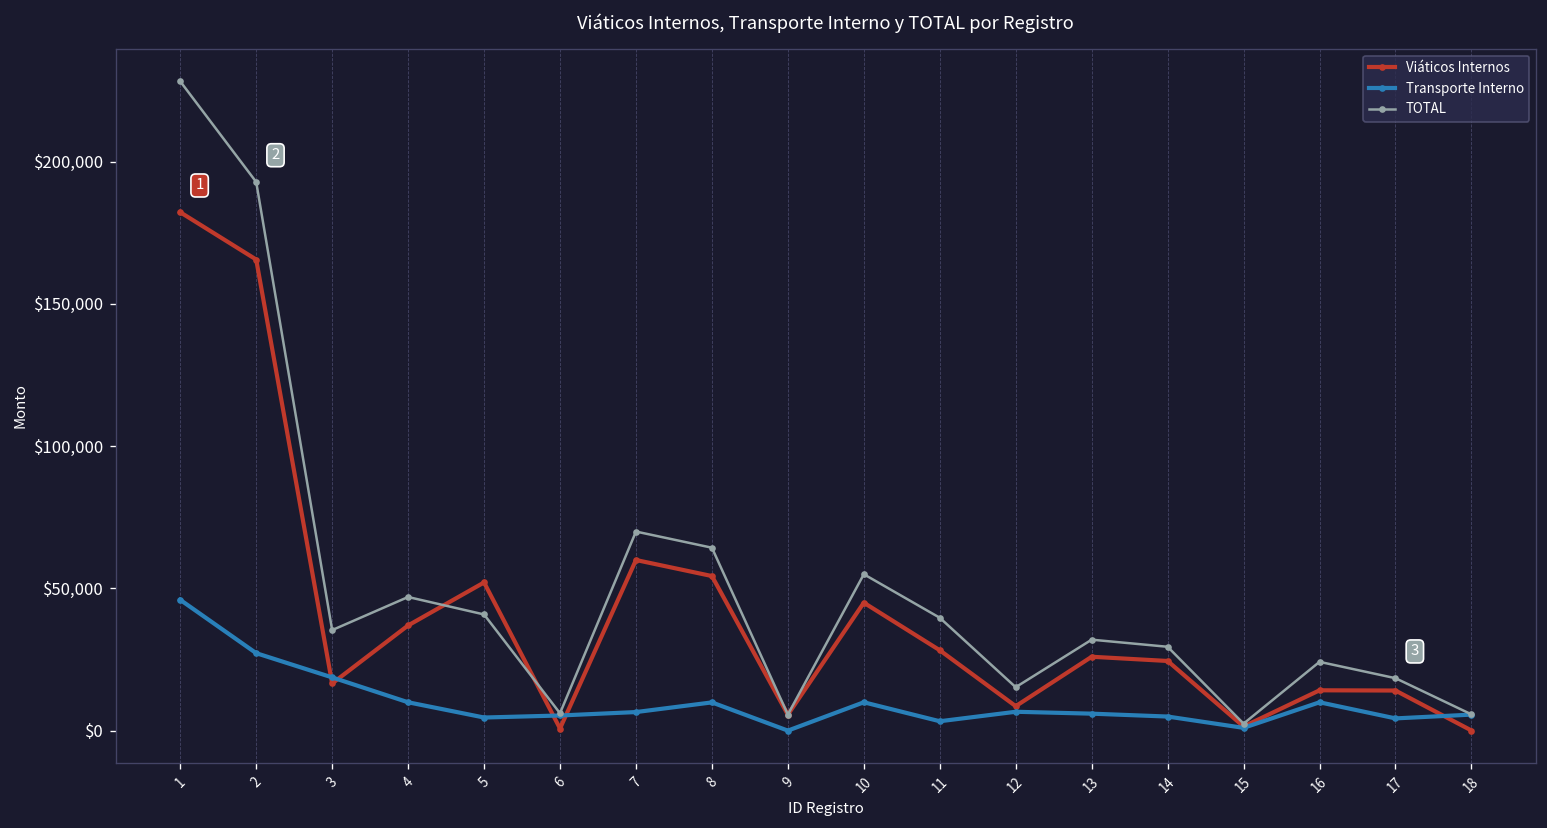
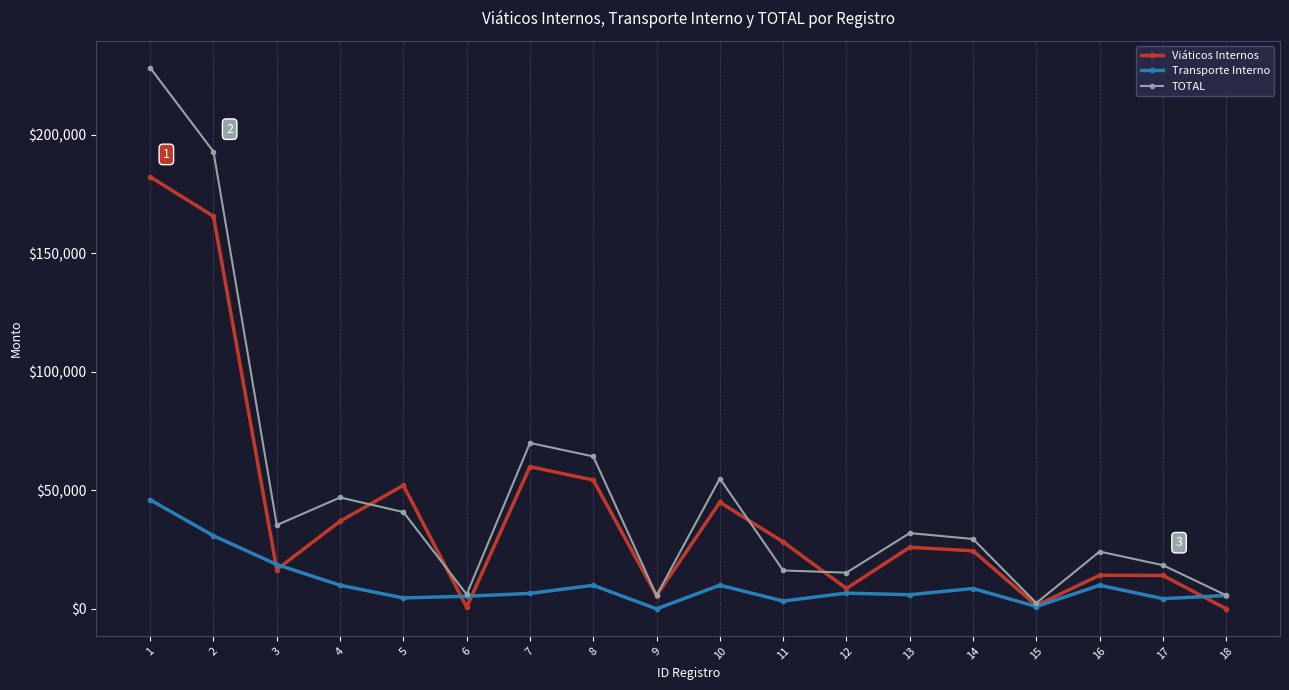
  {
    "Viáticos Internos": {
      "2": "$166,000",
      "3": "$17,000",
      "4": "$37,000",
      "5": "$52,000",
      "6": "$1,000",
      "7": "$60,000",
      "8": "$54,000",
      "10": "$45,000",
      "11": "$28,000",
      "12": "$9,000",
      "13": "$26,000",
      "14": "$25,000",
      "16": "$14,000",
      "17": "$14,000",
      "18": "$0"
    },
    "Transporte Interno": {
      "1": "$46,000",
-     "2": "$27,000",
+     "2": "$31,000",
      "3": "$19,000",
      "4": "$10,000",
      "5": "$5,000",
      "7": "$7,000",
      "8": "$10,000",
      "9": "$0",
      "10": "$10,000",
      "11": "$3,000",
      "12": "$7,000",
      "13": "$6,000",
-     "14": "$5,000",
+     "14": "$9,000",
      "16": "$10,000",
      "17": "$4,000"
    },
    "TOTAL": {
      "1": "$228,000",
      "3": "$35,000",
      "4": "$47,000",
      "5": "$41,000",
      "7": "$70,000",
      "8": "$64,000",
      "10": "$55,000",
-     "11": "$40,000",
+     "11": "$16,000",
      "12": "$15,000",
      "13": "$32,000",
      "14": "$30,000",
      "16": "$24,000"
    }
  }
